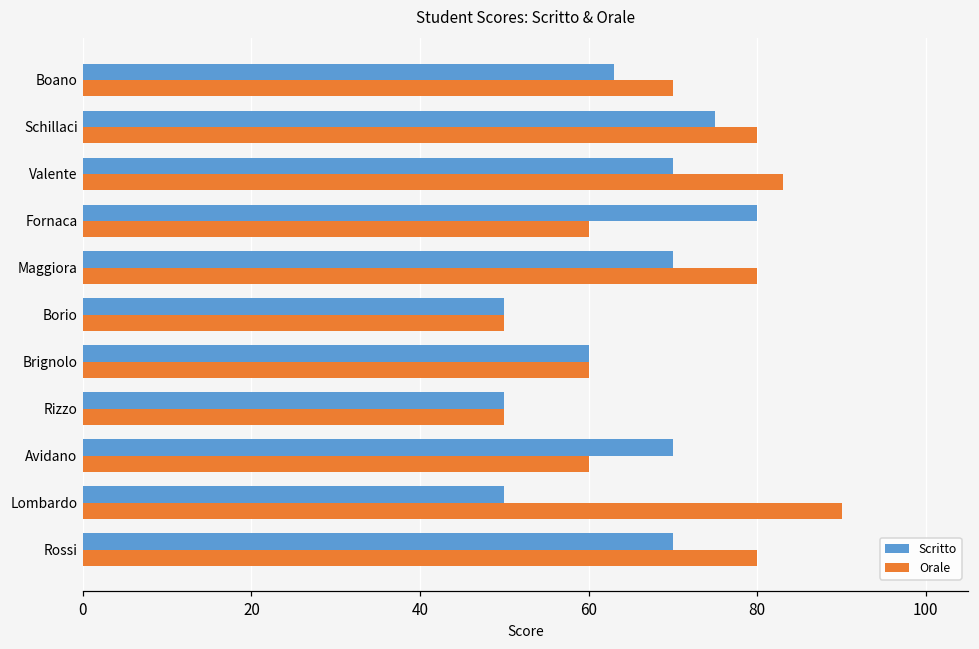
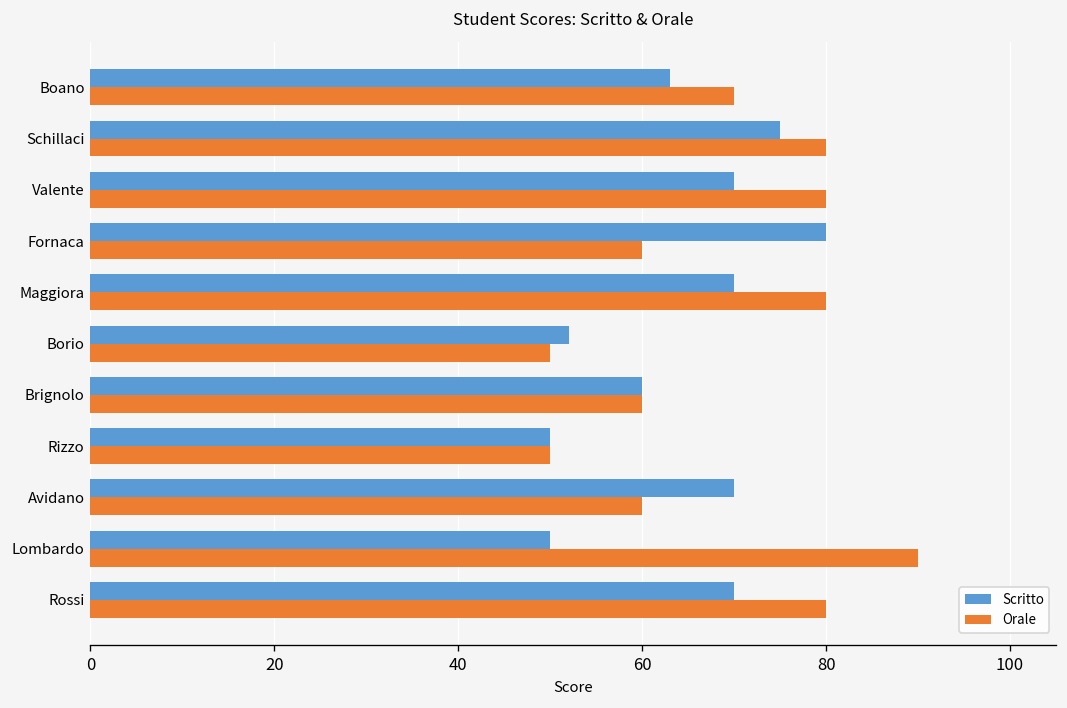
  {
    "Scritto": {
      "Boano": 63,
      "Schillaci": 75,
      "Valente": 70,
      "Fornaca": 80,
      "Maggiora": 70,
-     "Borio": 50,
+     "Borio": 52,
      "Brignolo": 60,
      "Rizzo": 50,
      "Avidano": 70,
      "Lombardo": 50,
      "Rossi": 70
    },
    "Orale": {
      "Boano": 70,
      "Schillaci": 80,
-     "Valente": 83,
+     "Valente": 80,
      "Fornaca": 60,
      "Maggiora": 80,
      "Borio": 50,
      "Brignolo": 60,
      "Rizzo": 50,
      "Avidano": 60,
      "Lombardo": 90,
      "Rossi": 80
    }
  }
